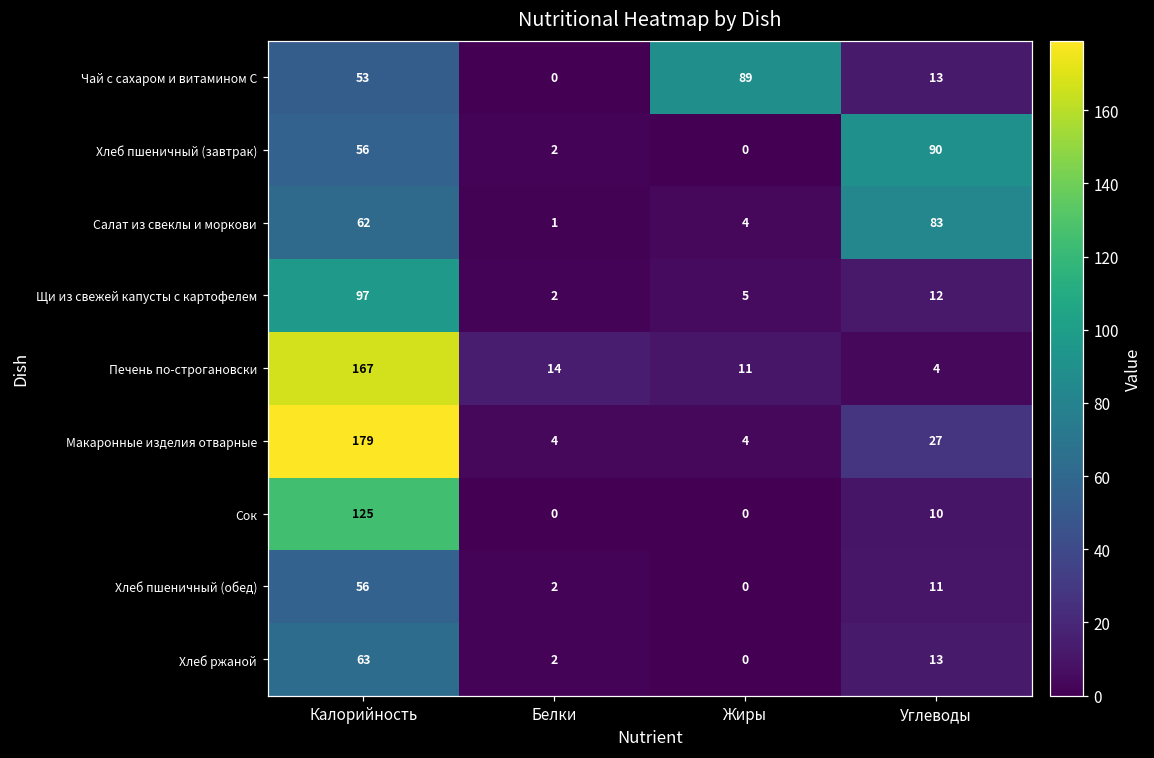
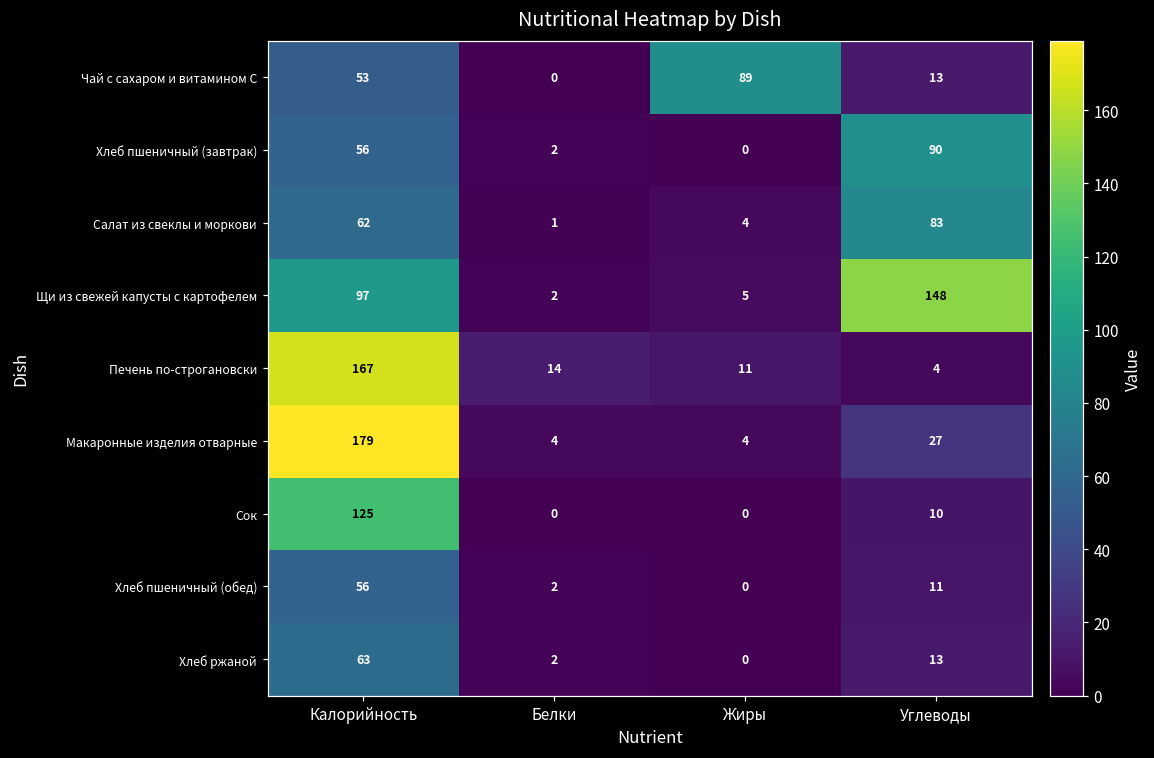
  {
    "Чай с сахаром и витамином С": {
      "Калорийность": 53,
      "Белки": 0,
      "Жиры": 89,
      "Углеводы": 13
    },
    "Хлеб пшеничный (завтрак)": {
      "Калорийность": 56,
      "Белки": 2,
      "Жиры": 0,
      "Углеводы": 90
    },
    "Салат из свеклы и моркови": {
      "Калорийность": 62,
      "Белки": 1,
      "Жиры": 4,
      "Углеводы": 83
    },
    "Щи из свежей капусты с картофелем": {
      "Калорийность": 97,
      "Белки": 2,
      "Жиры": 5,
-     "Углеводы": 12
+     "Углеводы": 148
    },
    "Печень по-строгановски": {
      "Калорийность": 167,
      "Белки": 14,
      "Жиры": 11,
      "Углеводы": 4
    },
    "Макаронные изделия отварные": {
      "Калорийность": 179,
      "Белки": 4,
      "Жиры": 4,
      "Углеводы": 27
    },
    "Сок": {
      "Калорийность": 125,
      "Белки": 0,
      "Жиры": 0,
      "Углеводы": 10
    },
    "Хлеб пшеничный (обед)": {
      "Калорийность": 56,
      "Белки": 2,
      "Жиры": 0,
      "Углеводы": 11
    },
    "Хлеб ржаной": {
      "Калорийность": 63,
      "Белки": 2,
      "Жиры": 0,
      "Углеводы": 13
    }
  }
